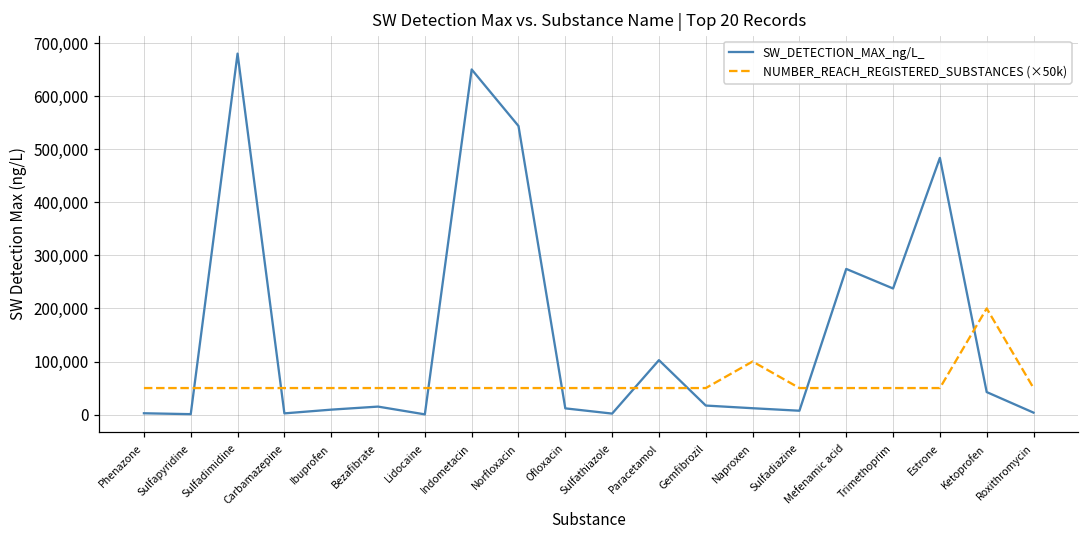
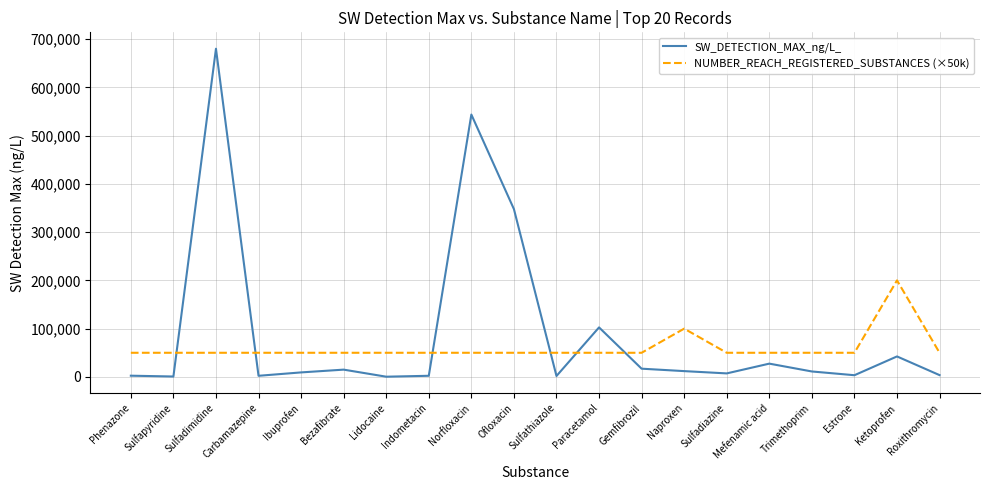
  {
    "SW_DETECTION_MAX_ng/L_": {
      "Phenazone": "0",
      "Sulfapyridine": "0",
      "Sulfadimidine": "680,000",
      "Carbamazepine": "0",
      "Ibuprofen": "10,000",
      "Bezafibrate": "20,000",
      "Lidocaine": "0",
-     "Indometacin": "650,000",
+     "Indometacin": "0",
      "Norfloxacin": "540,000",
-     "Ofloxacin": "10,000",
+     "Ofloxacin": "350,000",
      "Sulfathiazole": "0",
      "Paracetamol": "100,000",
      "Gemfibrozil": "20,000",
      "Naproxen": "10,000",
      "Sulfadiazine": "10,000",
-     "Mefenamic acid": "270,000",
-     "Trimethoprim": "240,000",
-     "Estrone": "480,000",
+     "Mefenamic acid": "30,000",
+     "Trimethoprim": "10,000",
+     "Estrone": "0",
      "Ketoprofen": "40,000",
      "Roxithromycin": "0"
    },
    "NUMBER_REACH_REGISTERED_SUBSTANCES (×50k)": {
      "Phenazone": "50,000",
      "Sulfapyridine": "50,000",
      "Sulfadimidine": "50,000",
      "Carbamazepine": "50,000",
      "Ibuprofen": "50,000",
      "Bezafibrate": "50,000",
      "Lidocaine": "50,000",
      "Indometacin": "50,000",
      "Norfloxacin": "50,000",
      "Ofloxacin": "50,000",
      "Sulfathiazole": "50,000",
      "Paracetamol": "50,000",
      "Gemfibrozil": "50,000",
      "Naproxen": "100,000",
      "Sulfadiazine": "50,000",
      "Mefenamic acid": "50,000",
      "Trimethoprim": "50,000",
      "Estrone": "50,000",
      "Ketoprofen": "200,000",
      "Roxithromycin": "50,000"
    }
  }
